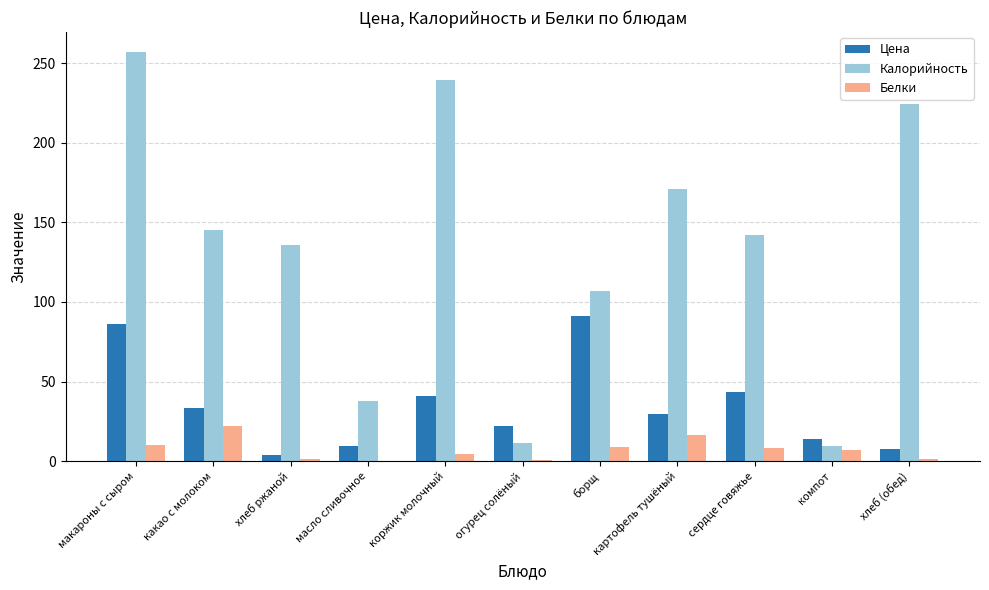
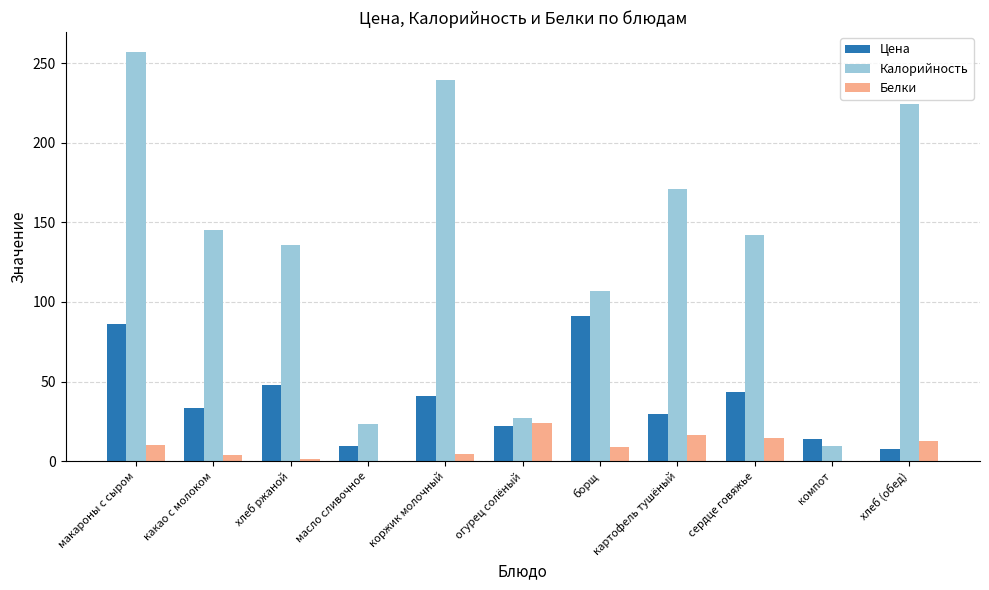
  {
    "Цена": {
      "макароны с сыром": 86,
      "какао с молоком": 33,
-     "хлеб ржаной": 4,
+     "хлеб ржаной": 48,
      "масло сливочное": 10,
      "коржик молочный": 41,
      "огурец солёный": 22,
      "борщ": 91,
      "картофель тушёный": 30,
      "сердце говяжье": 44,
      "компот": 14,
      "хлеб (обед)": 8
    },
    "Калорийность": {
      "макароны с сыром": 257,
      "какао с молоком": 145,
      "хлеб ржаной": 136,
-     "масло сливочное": 38,
+     "масло сливочное": 23,
      "коржик молочный": 240,
-     "огурец солёный": 11,
+     "огурец солёный": 27,
      "борщ": 107,
      "картофель тушёный": 171,
      "сердце говяжье": 142,
      "компот": 9,
      "хлеб (обед)": 224
    },
    "Белки": {
      "макароны с сыром": 10,
-     "какао с молоком": 22,
+     "какао с молоком": 4,
      "масло сливочное": 0,
      "коржик молочный": 5,
-     "огурец солёный": 0,
+     "огурец солёный": 24,
      "борщ": 9,
      "картофель тушёный": 17,
-     "сердце говяжье": 8,
-     "компот": 7,
-     "хлеб (обед)": 1
+     "сердце говяжье": 15,
+     "компот": 0,
+     "хлеб (обед)": 13
    }
  }
